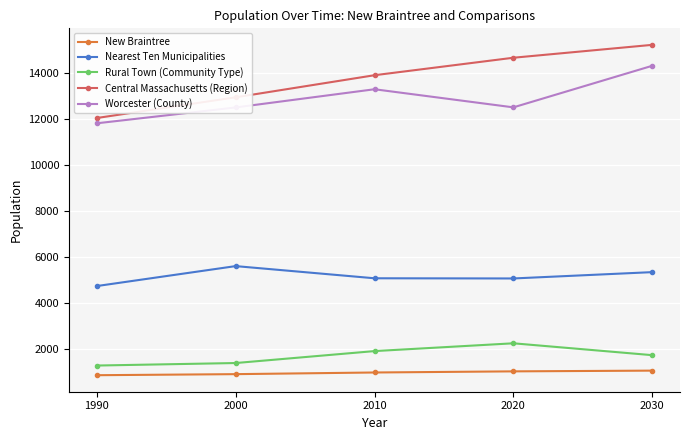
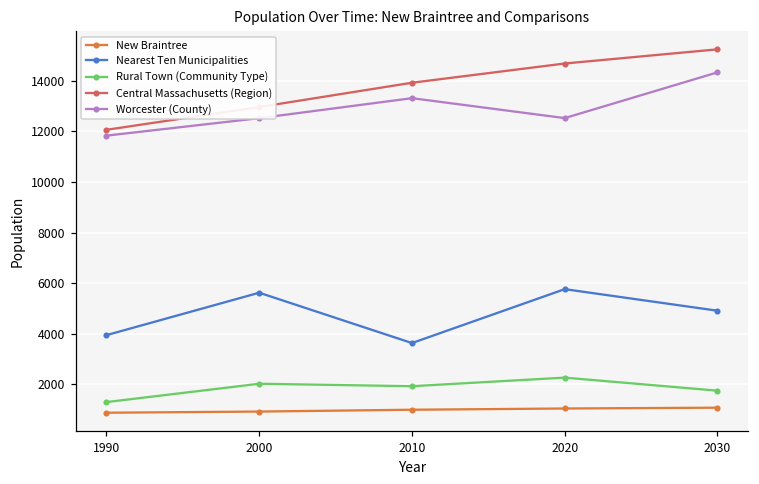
  {
    "Nearest Ten Municipalities": {
-     "1990": 4800,
+     "1990": 3900,
      "2000": 5600,
-     "2010": 5100,
-     "2020": 5100,
-     "2030": 5400
+     "2010": 3600,
+     "2020": 5800,
+     "2030": 4900
    },
    "Rural Town (Community Type)": {
      "1990": 1300,
-     "2000": 1400,
+     "2000": 2000,
      "2010": 1900,
      "2020": 2300,
      "2030": 1800
    },
    "Worcester (County)": {
      "1990": 11800,
      "2010": 13300,
      "2020": 12500,
      "2030": 14300
    }
  }
